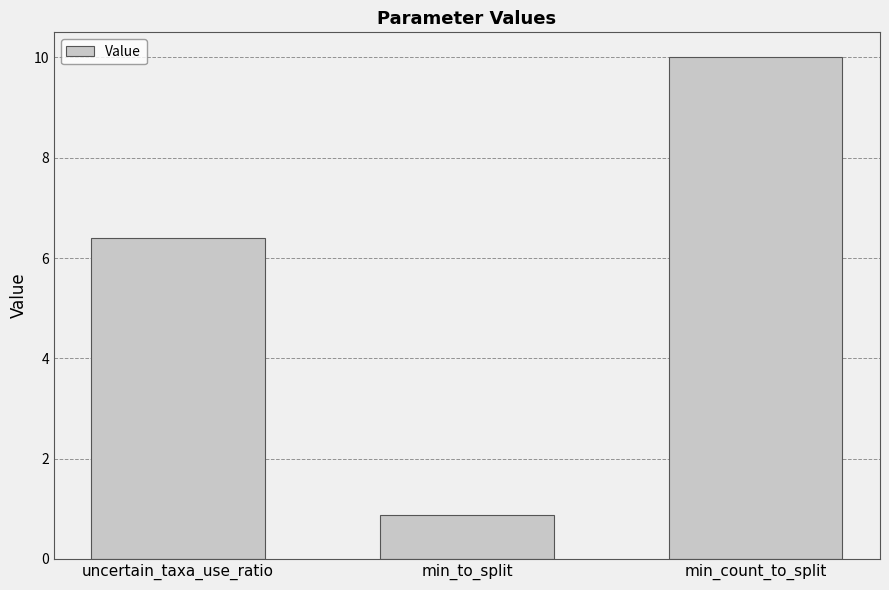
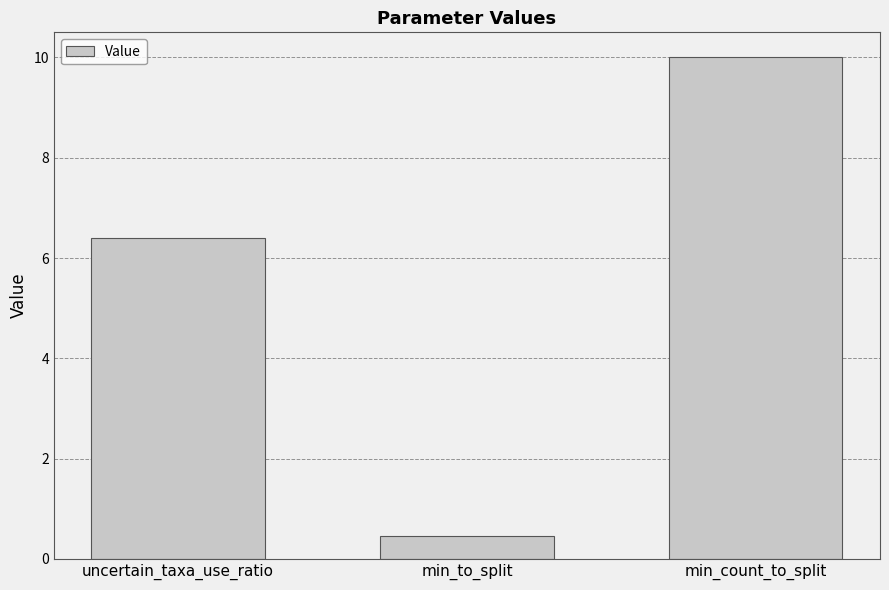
  {
    "uncertain_taxa_use_ratio": 6.4,
-   "min_to_split": 0.9,
+   "min_to_split": 0.5,
    "min_count_to_split": 10.0
  }
